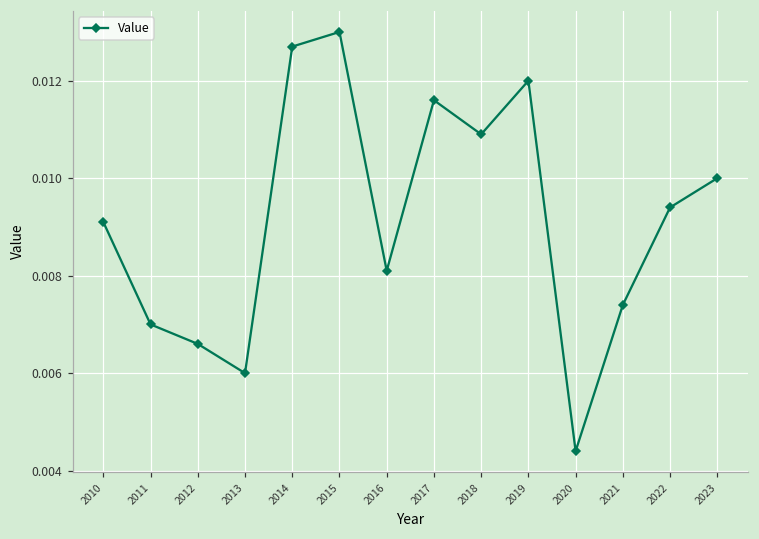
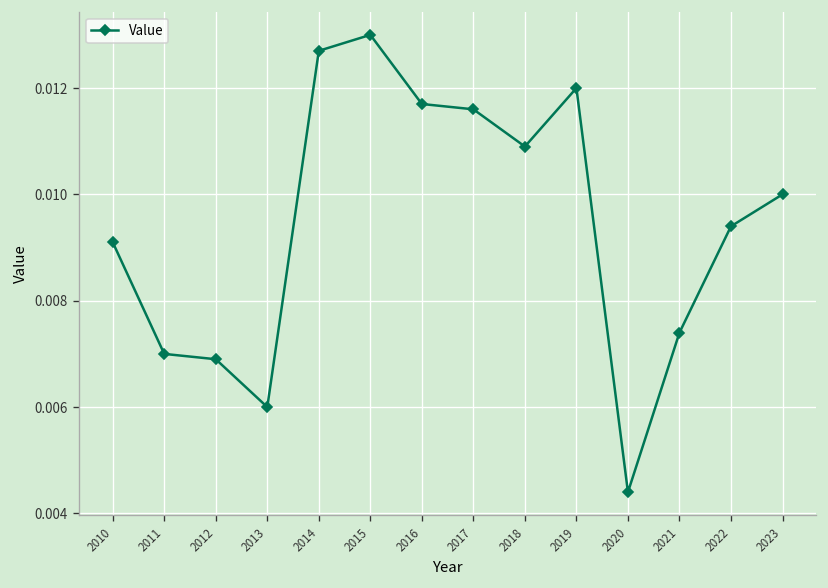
  {
    "2010": 0.0091,
    "2011": 0.0070,
-   "2012": 0.0066,
+   "2012": 0.0069,
    "2013": 0.0060,
    "2014": 0.0127,
    "2015": 0.0130,
-   "2016": 0.0081,
+   "2016": 0.0117,
    "2017": 0.0116,
    "2018": 0.0109,
    "2019": 0.0120,
    "2020": 0.0044,
    "2021": 0.0074,
    "2022": 0.0094,
    "2023": 0.0100
  }
